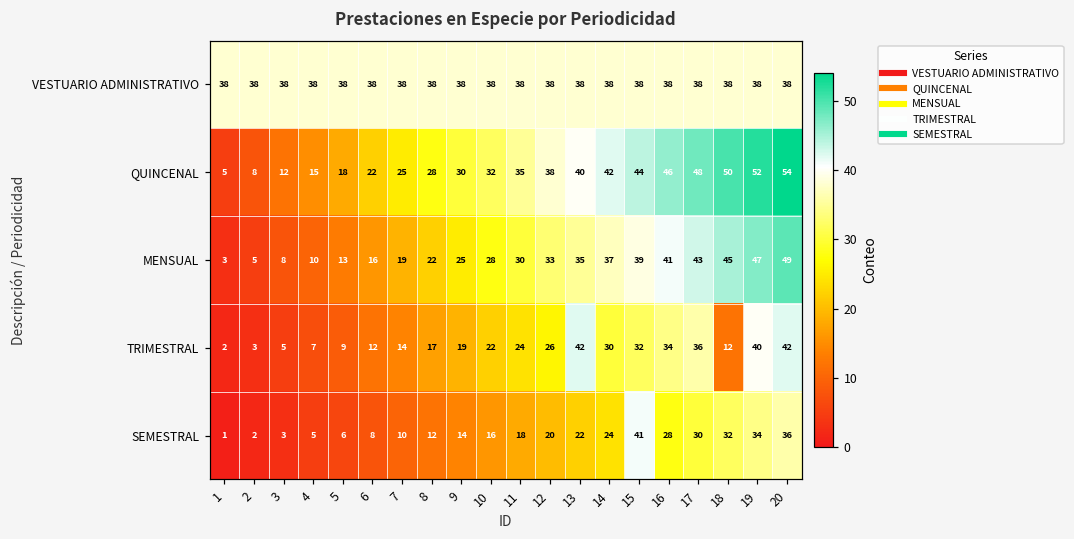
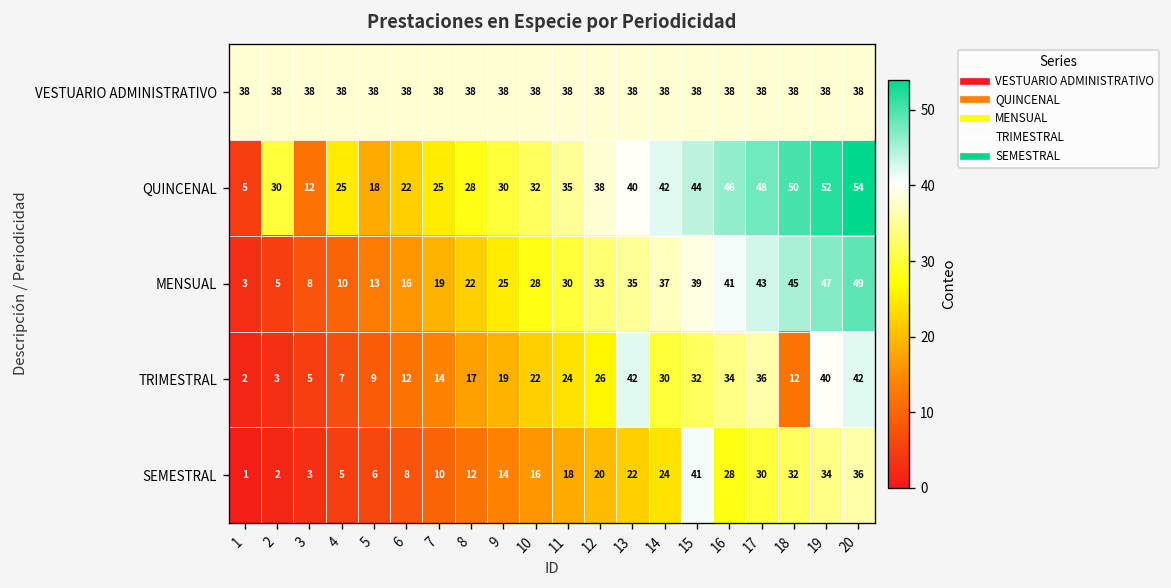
  {
    "VESTUARIO ADMINISTRATIVO": {
      "1": 38,
      "2": 38,
      "3": 38,
      "4": 38,
      "5": 38,
      "6": 38,
      "7": 38,
      "8": 38,
      "9": 38,
      "10": 38,
      "11": 38,
      "12": 38,
      "13": 38,
      "14": 38,
      "15": 38,
      "16": 38,
      "17": 38,
      "18": 38,
      "19": 38,
      "20": 38
    },
    "QUINCENAL": {
      "1": 5,
-     "2": 8,
+     "2": 30,
      "3": 12,
-     "4": 15,
+     "4": 25,
      "5": 18,
      "6": 22,
      "7": 25,
      "8": 28,
      "9": 30,
      "10": 32,
      "11": 35,
      "12": 38,
      "13": 40,
      "14": 42,
      "15": 44,
      "16": 46,
      "17": 48,
      "18": 50,
      "19": 52,
      "20": 54
    },
    "MENSUAL": {
      "1": 3,
      "2": 5,
      "3": 8,
      "4": 10,
      "5": 13,
      "6": 16,
      "7": 19,
      "8": 22,
      "9": 25,
      "10": 28,
      "11": 30,
      "12": 33,
      "13": 35,
      "14": 37,
      "15": 39,
      "16": 41,
      "17": 43,
      "18": 45,
      "19": 47,
      "20": 49
    },
    "TRIMESTRAL": {
      "1": 2,
      "2": 3,
      "3": 5,
      "4": 7,
      "5": 9,
      "6": 12,
      "7": 14,
      "8": 17,
      "9": 19,
      "10": 22,
      "11": 24,
      "12": 26,
      "13": 42,
      "14": 30,
      "15": 32,
      "16": 34,
      "17": 36,
      "18": 12,
      "19": 40,
      "20": 42
    },
    "SEMESTRAL": {
      "1": 1,
      "2": 2,
      "3": 3,
      "4": 5,
      "5": 6,
      "6": 8,
      "7": 10,
      "8": 12,
      "9": 14,
      "10": 16,
      "11": 18,
      "12": 20,
      "13": 22,
      "14": 24,
      "15": 41,
      "16": 28,
      "17": 30,
      "18": 32,
      "19": 34,
      "20": 36
    }
  }
